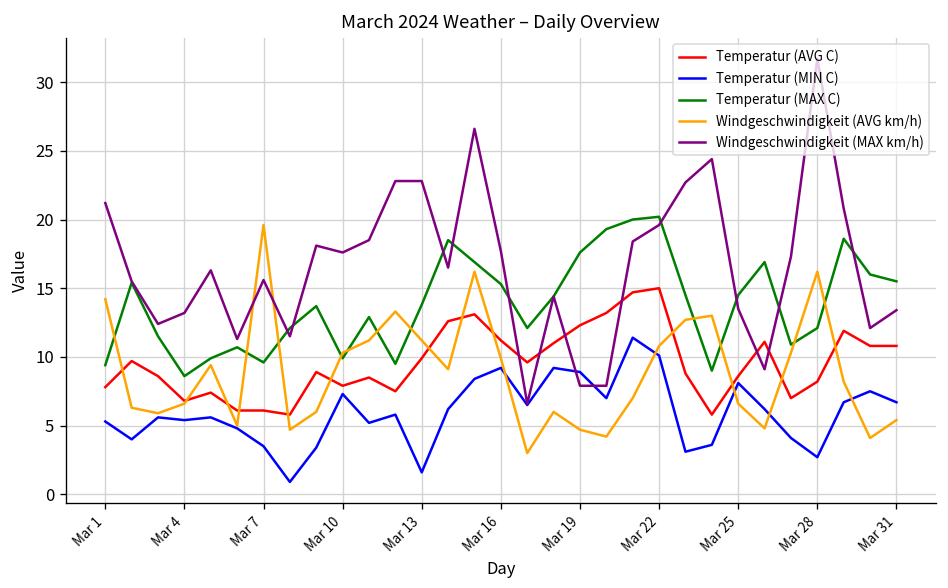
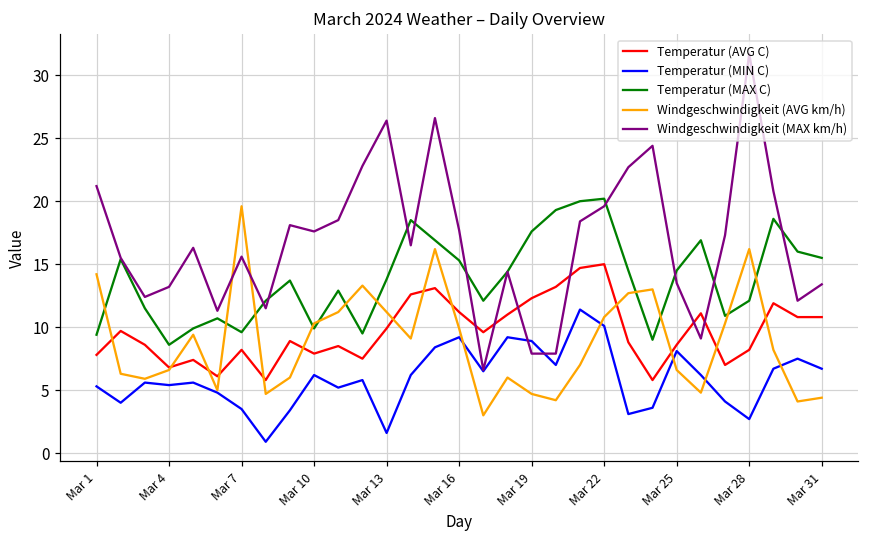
  {
    "Temperatur (AVG C)": {
      "Mar 1": 7.8,
-     "Mar 7": 6.1,
+     "Mar 7": 8.2,
      "Mar 10": 7.9,
      "Mar 13": 9.9,
      "Mar 16": 11.2,
      "Mar 19": 12.3,
      "Mar 22": 15.0,
      "Mar 25": 8.6,
      "Mar 28": 8.2,
      "Mar 31": 10.8
    },
    "Temperatur (MIN C)": {
      "Mar 1": 5.3,
      "Mar 4": 5.4,
      "Mar 7": 3.5,
-     "Mar 10": 7.3,
+     "Mar 10": 6.2,
      "Mar 13": 1.6,
      "Mar 16": 9.2,
      "Mar 19": 8.9,
      "Mar 22": 10.1,
      "Mar 25": 8.1,
      "Mar 28": 2.7,
      "Mar 31": 6.7
    },
    "Temperatur (MAX C)": {
      "Mar 1": 9.4,
      "Mar 4": 8.6,
      "Mar 7": 9.6,
      "Mar 10": 9.9,
      "Mar 13": 13.8,
      "Mar 16": 15.3,
      "Mar 19": 17.6,
      "Mar 22": 20.2,
      "Mar 25": 14.5,
      "Mar 28": 12.1,
      "Mar 31": 15.5
    },
    "Windgeschwindigkeit (AVG km/h)": {
      "Mar 1": 14.2,
      "Mar 7": 19.6,
      "Mar 10": 10.3,
      "Mar 13": 11.2,
      "Mar 16": 9.9,
      "Mar 19": 4.7,
      "Mar 22": 10.8,
      "Mar 25": 6.6,
      "Mar 28": 16.2,
-     "Mar 31": 5.4
+     "Mar 31": 4.4
    },
    "Windgeschwindigkeit (MAX km/h)": {
      "Mar 1": 21.2,
      "Mar 4": 13.2,
      "Mar 7": 15.6,
      "Mar 10": 17.6,
-     "Mar 13": 22.8,
+     "Mar 13": 26.4,
      "Mar 16": 17.7,
      "Mar 19": 7.9,
      "Mar 22": 19.6,
      "Mar 25": 13.5,
      "Mar 31": 13.4
    }
  }
